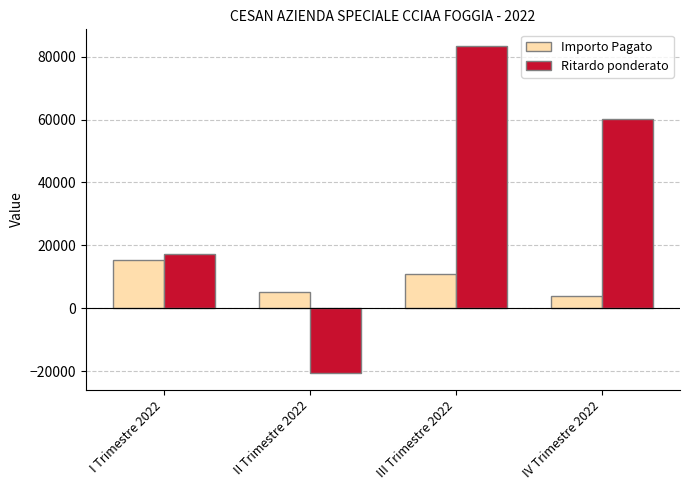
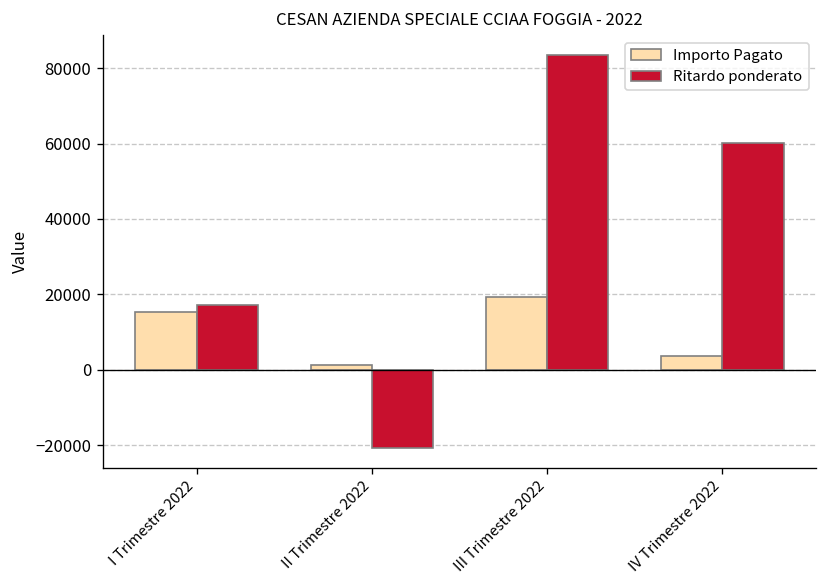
  {
    "Importo Pagato": {
      "I Trimestre 2022": 15000,
-     "II Trimestre 2022": 5000,
-     "III Trimestre 2022": 11000,
+     "II Trimestre 2022": 1000,
+     "III Trimestre 2022": 19000,
      "IV Trimestre 2022": 4000
    },
    "Ritardo ponderato": {
      "I Trimestre 2022": 17000,
      "II Trimestre 2022": -21000,
      "III Trimestre 2022": 84000,
      "IV Trimestre 2022": 60000
    }
  }
